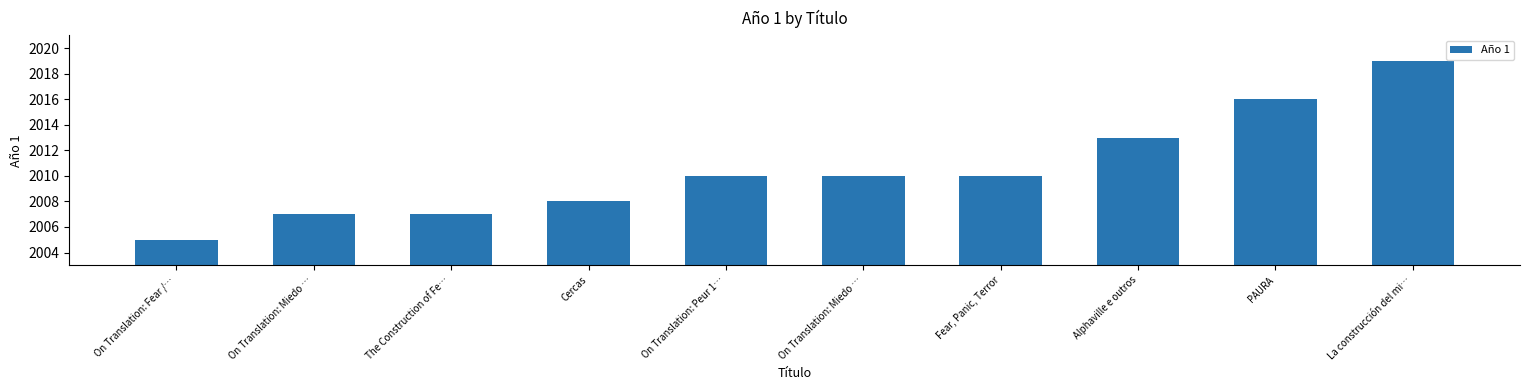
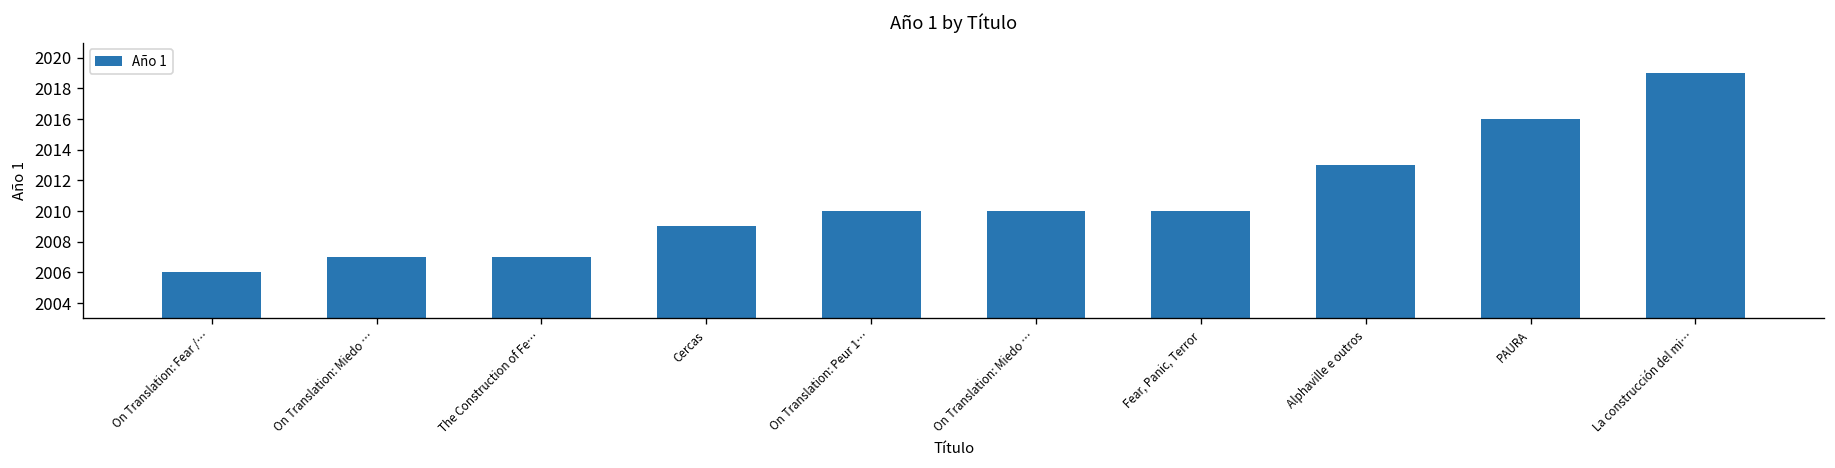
  {
-   "On Translation: Fear /…": 2005,
+   "On Translation: Fear /…": 2006,
    "The Construction of Fe…": 2007,
-   "Cercas": 2008,
+   "Cercas": 2009,
    "On Translation: Peur 1…": 2010,
    "Fear, Panic, Terror": 2010,
    "Alphaville e outros": 2013,
    "PAURA": 2016,
    "La construcción del mi…": 2019
  }
